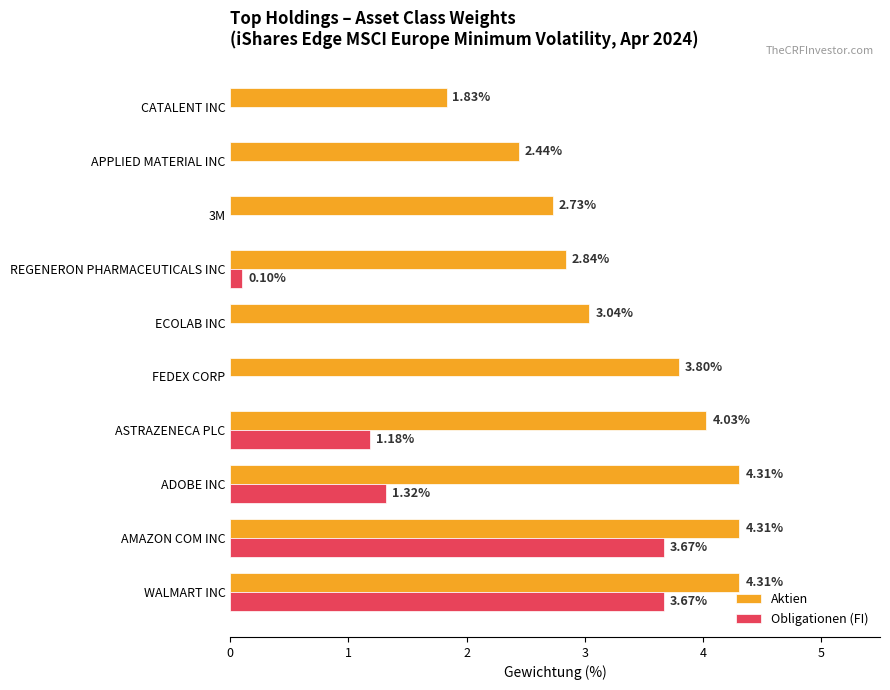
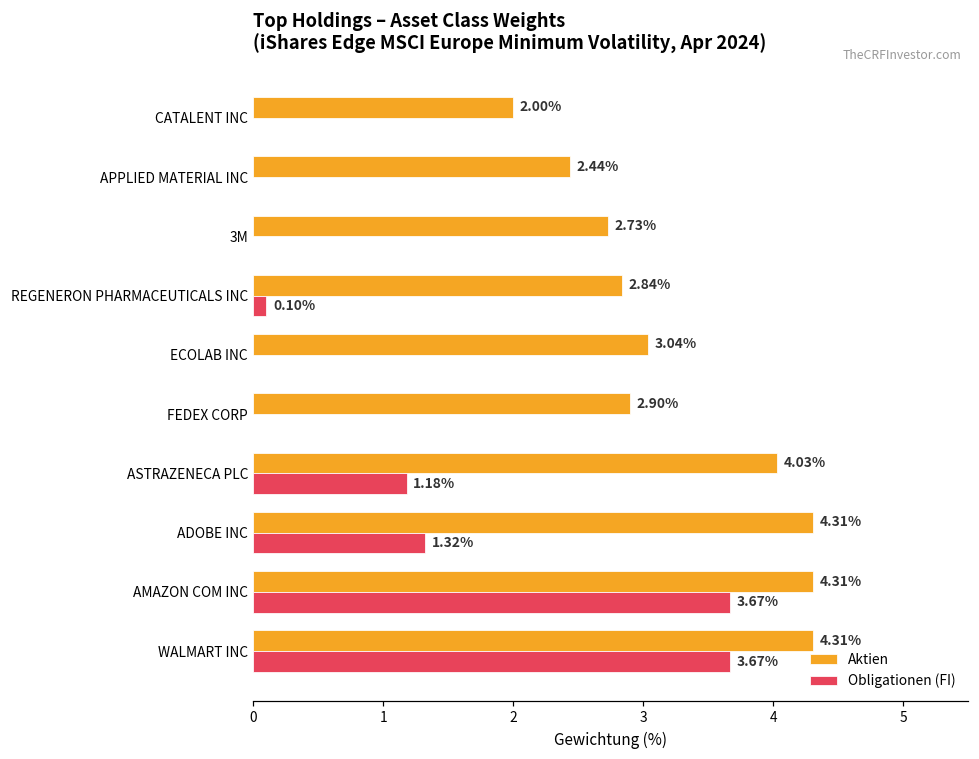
  {
    "Aktien": {
-     "CATALENT INC": "1.83%",
+     "CATALENT INC": "2.00%",
      "APPLIED MATERIAL INC": "2.44%",
      "3M": "2.73%",
      "REGENERON PHARMACEUTICALS INC": "2.84%",
      "ECOLAB INC": "3.04%",
-     "FEDEX CORP": "3.80%",
+     "FEDEX CORP": "2.90%",
      "ASTRAZENECA PLC": "4.03%",
      "ADOBE INC": "4.31%",
      "AMAZON COM INC": "4.31%",
      "WALMART INC": "4.31%"
    },
    "Obligationen (FI)": {
      "REGENERON PHARMACEUTICALS INC": "0.10%",
      "ASTRAZENECA PLC": "1.18%",
      "ADOBE INC": "1.32%",
      "AMAZON COM INC": "3.67%",
      "WALMART INC": "3.67%"
    }
  }
